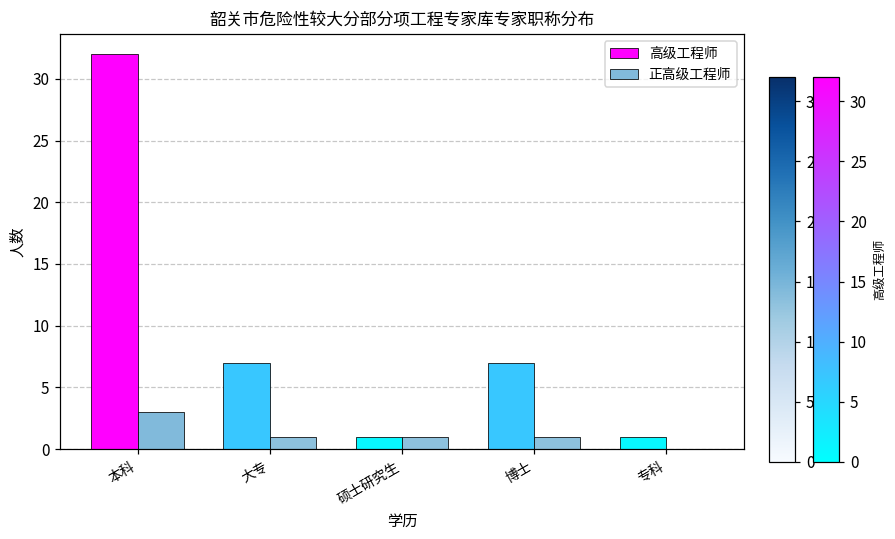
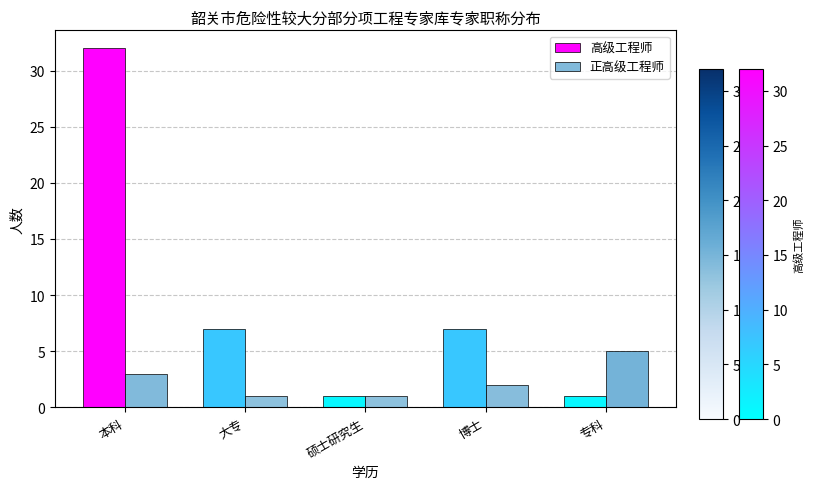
  {
    "高级工程师": {
      "本科": 32,
      "大专": 7,
      "硕士研究生": 1,
      "博士": 7,
      "专科": 1
    },
    "正高级工程师": {
      "本科": 3,
      "大专": 1,
      "硕士研究生": 1,
-     "博士": 1,
-     "专科": 0
+     "博士": 2,
+     "专科": 5
    }
  }
